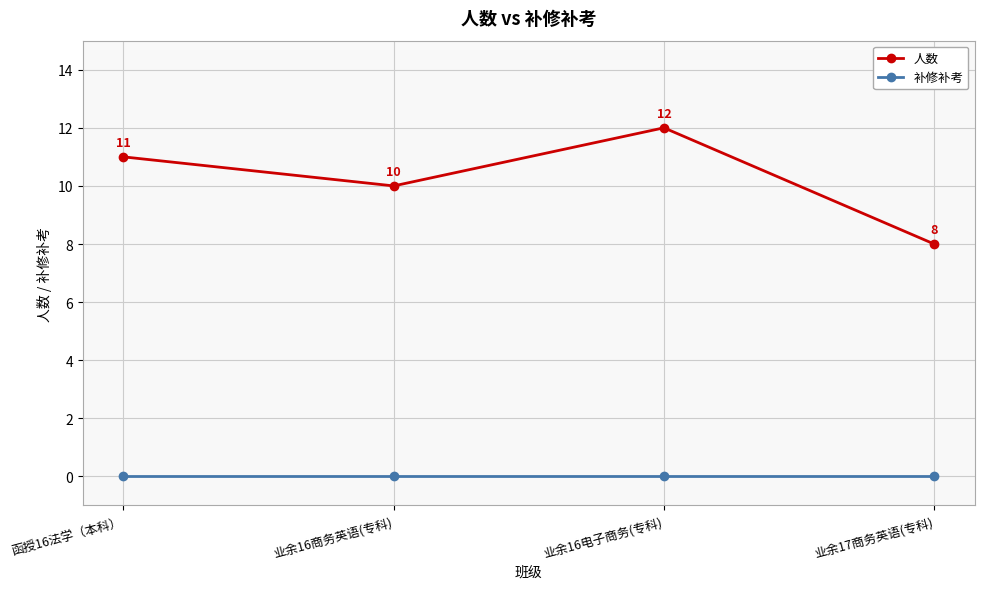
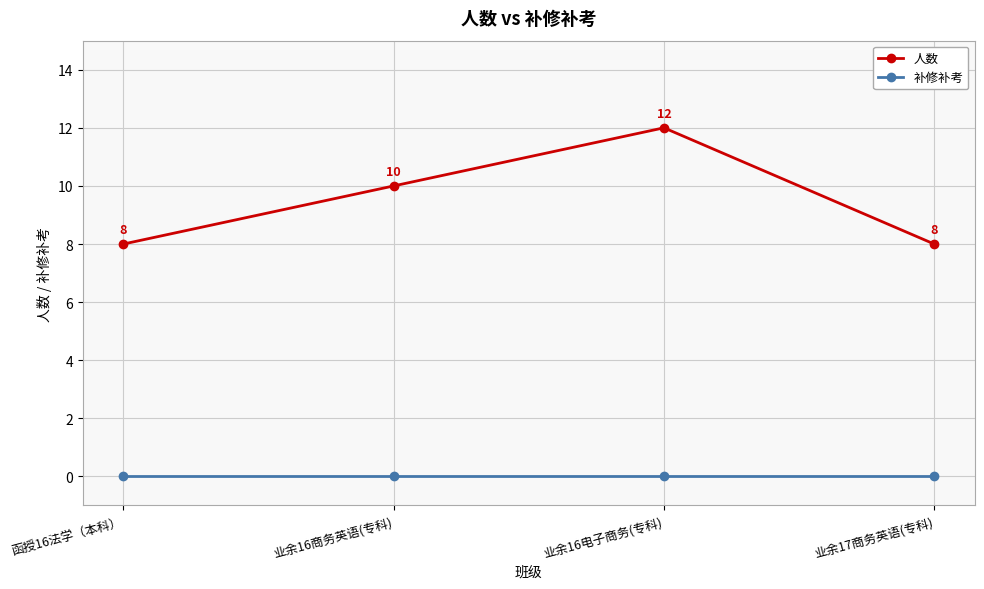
  {
    "人数": {
-     "函授16法学（本科）": 11,
+     "函授16法学（本科）": 8,
      "业余16商务英语(专科)": 10,
      "业余16电子商务(专科)": 12,
      "业余17商务英语(专科)": 8
    },
    "补修补考": {
      "函授16法学（本科）": 0.0,
      "业余16商务英语(专科)": 0.0,
      "业余16电子商务(专科)": 0.0,
      "业余17商务英语(专科)": 0.0
    }
  }
